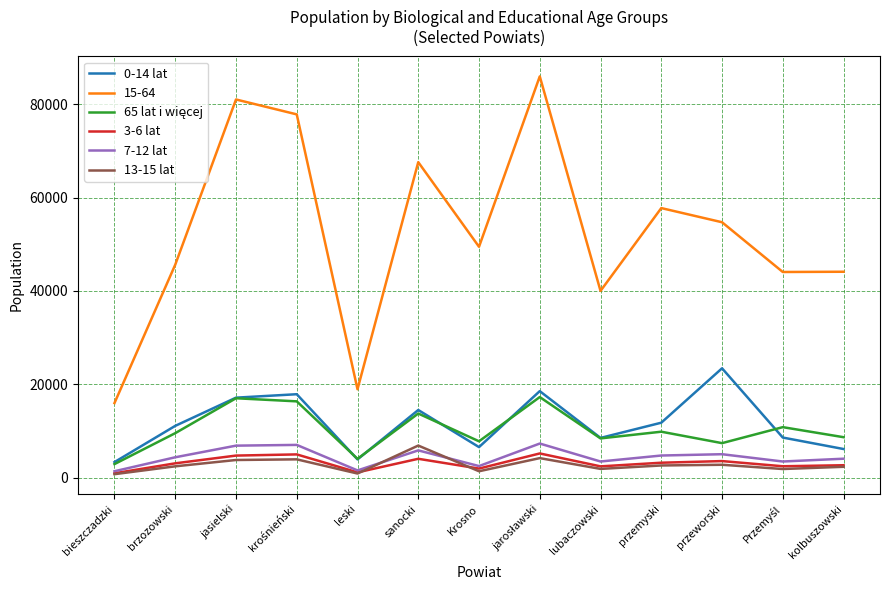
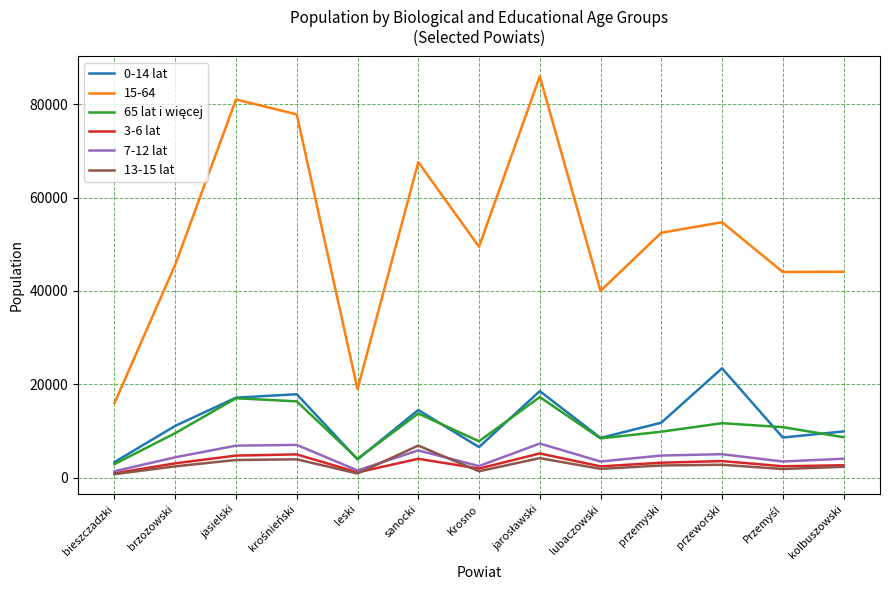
  {
    "0-14 lat": {
      "brzozowski": 11000,
      "krośnieński": 18000,
      "sanocki": 14000,
      "Krosno": 7000,
      "jarosławski": 19000,
      "przemyski": 12000,
      "przeworski": 23000,
      "Przemyśl": 9000,
-     "kolbuszowski": 6000
+     "kolbuszowski": 10000
    },
    "15-64": {
      "bieszczadzki": 16000,
      "brzozowski": 46000,
      "jasielski": 81000,
      "krośnieński": 78000,
      "leski": 19000,
      "sanocki": 68000,
      "Krosno": 49000,
      "jarosławski": 86000,
      "lubaczowski": 40000,
-     "przemyski": 58000,
+     "przemyski": 52000,
      "przeworski": 55000,
      "Przemyśl": 44000,
      "kolbuszowski": 44000
    },
    "65 lat i więcej": {
      "brzozowski": 10000,
      "krośnieński": 16000,
      "sanocki": 14000,
      "Krosno": 8000,
      "jarosławski": 17000,
      "przemyski": 10000,
-     "przeworski": 7000,
+     "przeworski": 12000,
      "Przemyśl": 11000,
      "kolbuszowski": 9000
    },
    "3-6 lat": {
      "brzozowski": 3000,
      "jasielski": 5000,
      "krośnieński": 5000,
      "sanocki": 4000,
      "jarosławski": 5000,
      "przemyski": 3000,
      "przeworski": 4000,
      "Przemyśl": 2000
    },
    "7-12 lat": {
      "brzozowski": 4000,
      "jasielski": 7000,
      "krośnieński": 7000,
      "sanocki": 6000,
      "jarosławski": 7000,
      "lubaczowski": 3000,
      "przemyski": 5000,
      "przeworski": 5000,
      "Przemyśl": 3000,
      "kolbuszowski": 4000
    },
    "13-15 lat": {
      "brzozowski": 2000,
      "jasielski": 4000,
      "krośnieński": 4000,
      "sanocki": 7000,
      "Krosno": 1000,
      "jarosławski": 4000,
      "przemyski": 3000,
      "przeworski": 3000,
      "Przemyśl": 2000
    }
  }
